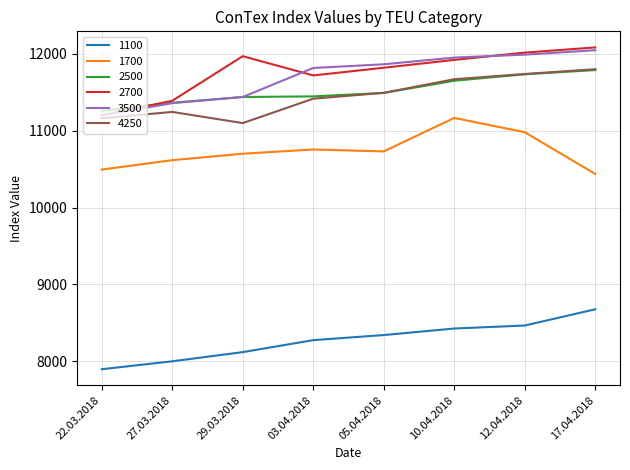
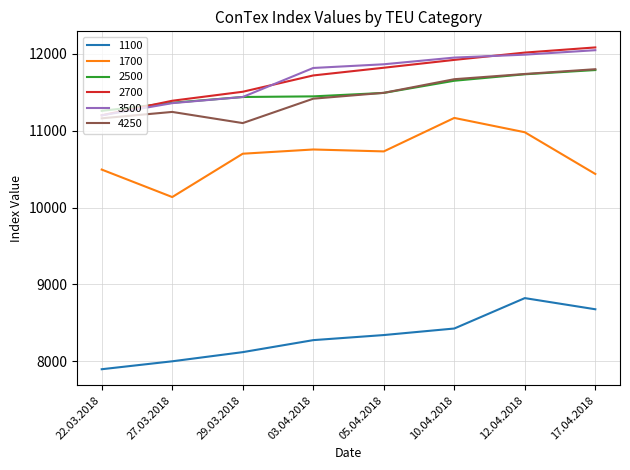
  {
    "1100": {
      "22.03.2018": 7900,
      "27.03.2018": 8000,
      "29.03.2018": 8100,
      "03.04.2018": 8300,
      "05.04.2018": 8300,
      "10.04.2018": 8400,
-     "12.04.2018": 8500,
+     "12.04.2018": 8800,
      "17.04.2018": 8700
    },
    "1700": {
      "22.03.2018": 10500,
-     "27.03.2018": 10600,
+     "27.03.2018": 10100,
      "29.03.2018": 10700,
      "03.04.2018": 10800,
      "05.04.2018": 10700,
      "10.04.2018": 11200,
      "12.04.2018": 11000,
      "17.04.2018": 10400
    },
    "2700": {
-     "29.03.2018": 12000,
+     "29.03.2018": 11500,
      "03.04.2018": 11700,
      "05.04.2018": 11800,
      "17.04.2018": 12100
    },
    "3500": {
      "03.04.2018": 11800,
      "05.04.2018": 11900,
      "17.04.2018": 12000
    },
    "4250": {
      "27.03.2018": 11200,
      "29.03.2018": 11100
    }
  }
